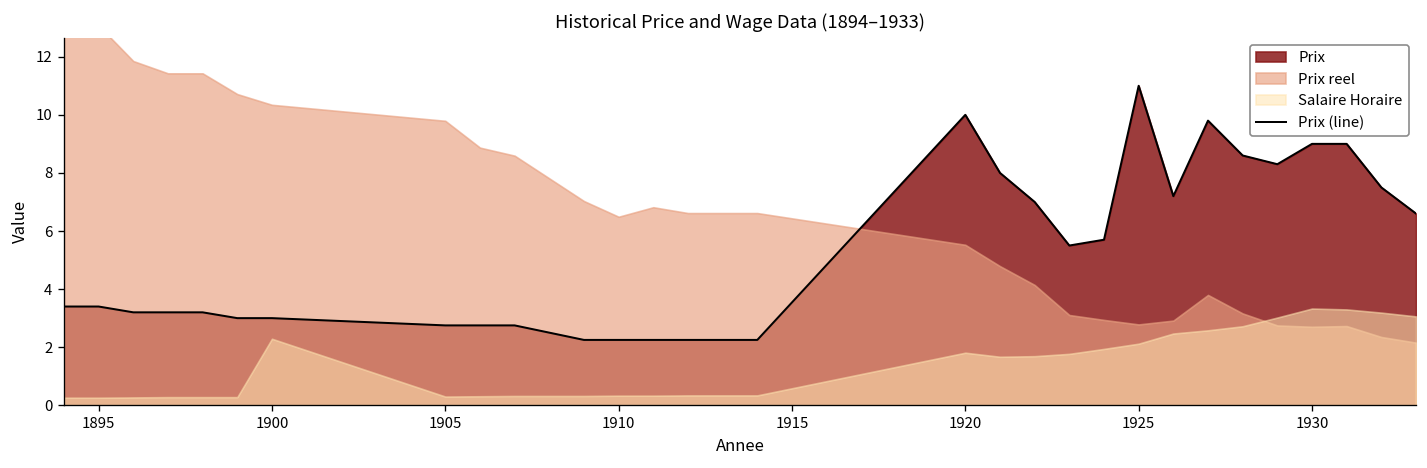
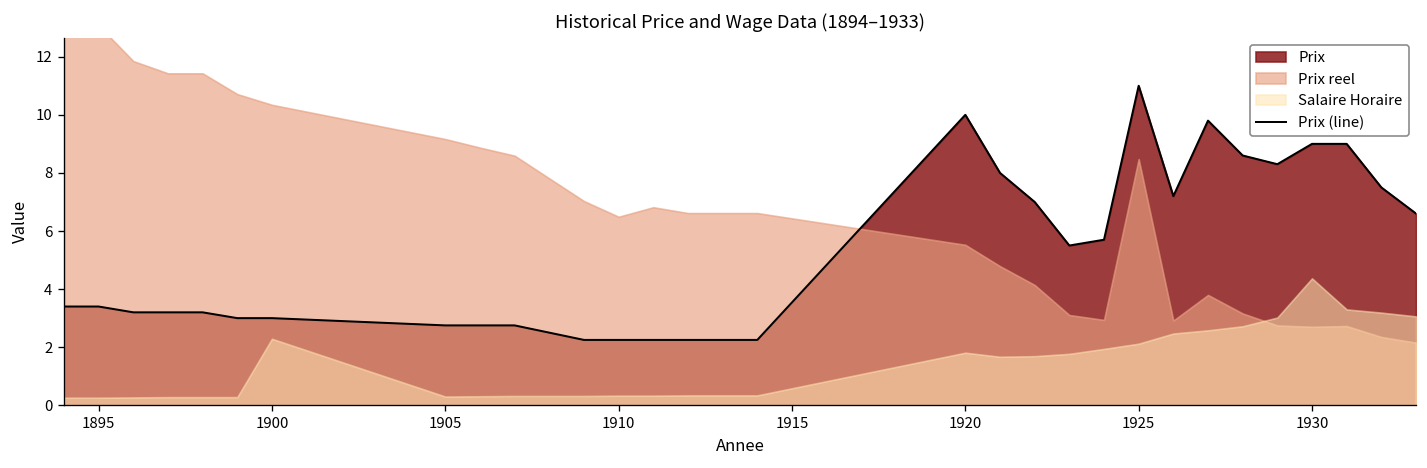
  {
    "Prix": {
      "1895": 3.4,
      "1900": 3.0,
      "1905": 2.8,
      "1910": 2.3,
      "1920": 10.0,
      "1925": 11.0,
      "1930": 9.0
    },
    "Prix reel": {
      "1900": 10.3,
-     "1905": 9.8,
+     "1905": 9.2,
      "1910": 6.5,
      "1920": 5.5,
-     "1925": 2.8,
+     "1925": 8.5,
      "1930": 2.7
    },
    "Salaire Horaire": {
      "1895": 0.3,
      "1900": 2.3,
      "1905": 0.3,
      "1910": 0.3,
      "1920": 1.8,
      "1925": 2.1,
-     "1930": 3.3
+     "1930": 4.4
    }
  }
